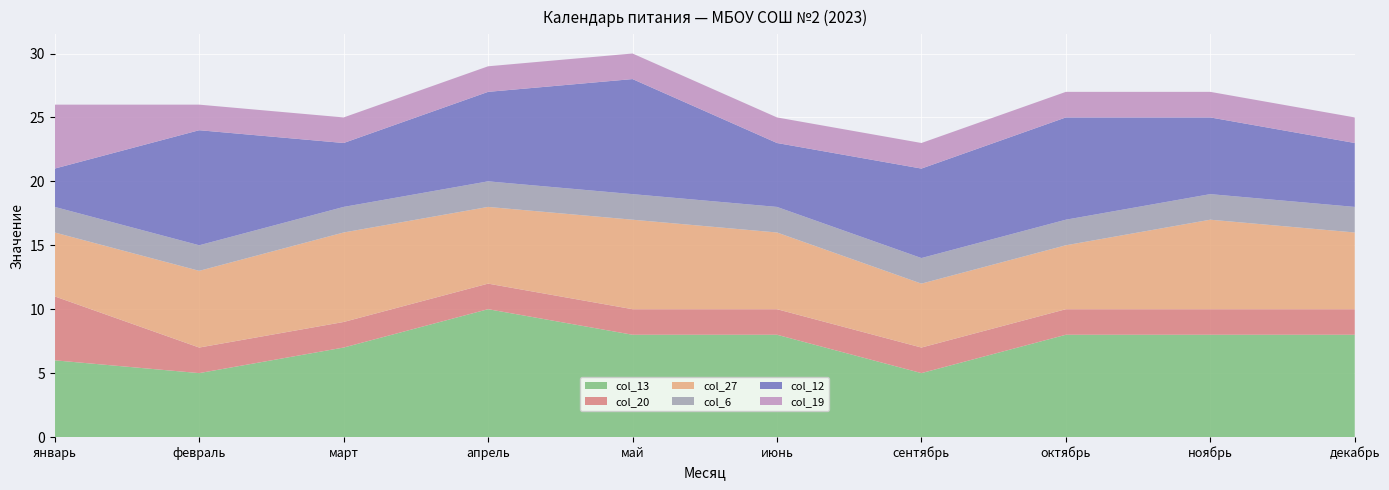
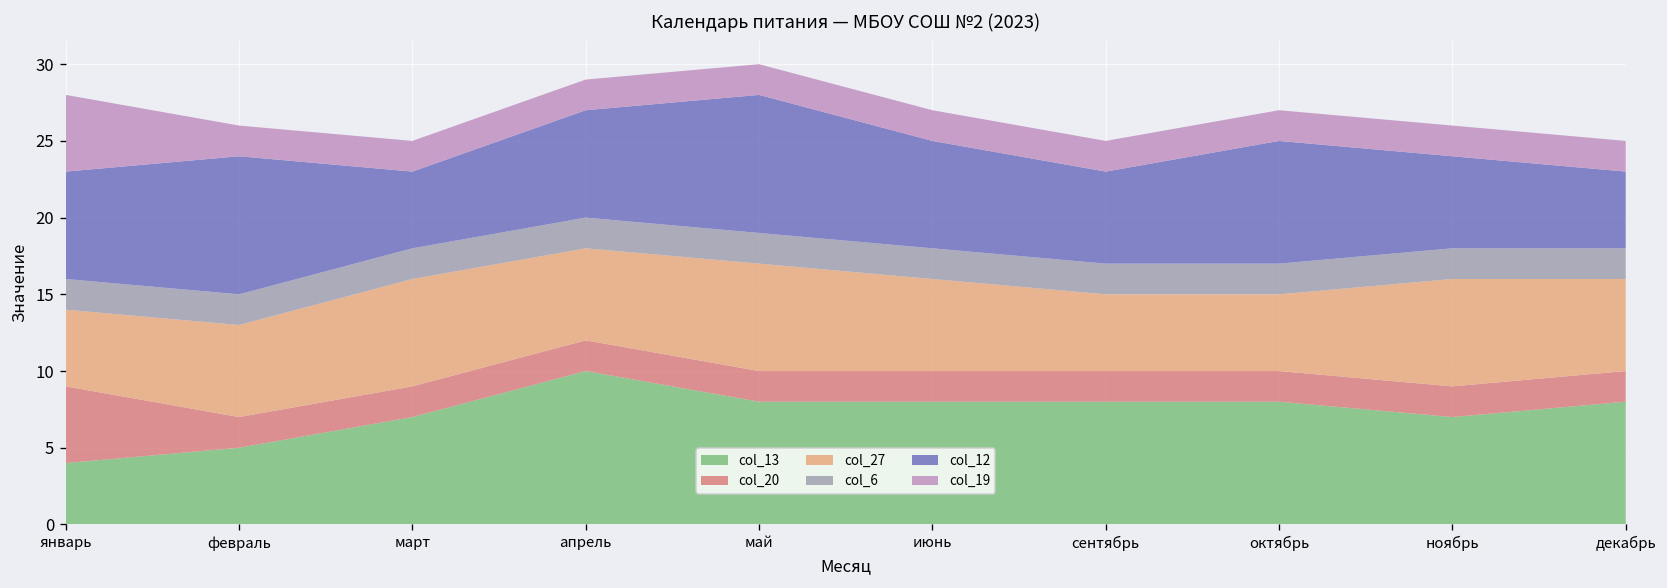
  {
    "col_13": {
-     "январь": 6,
+     "январь": 4,
      "февраль": 5,
      "март": 7,
      "апрель": 10,
      "май": 8,
      "июнь": 8,
-     "сентябрь": 5,
+     "сентябрь": 8,
      "октябрь": 8,
-     "ноябрь": 8,
+     "ноябрь": 7,
      "декабрь": 8
    },
    "col_12": {
-     "январь": 3,
+     "январь": 7,
      "февраль": 9,
      "март": 5,
      "апрель": 7,
      "май": 9,
-     "июнь": 5,
-     "сентябрь": 7,
+     "июнь": 7,
+     "сентябрь": 6,
      "октябрь": 8,
      "ноябрь": 6,
      "декабрь": 5
    }
  }
